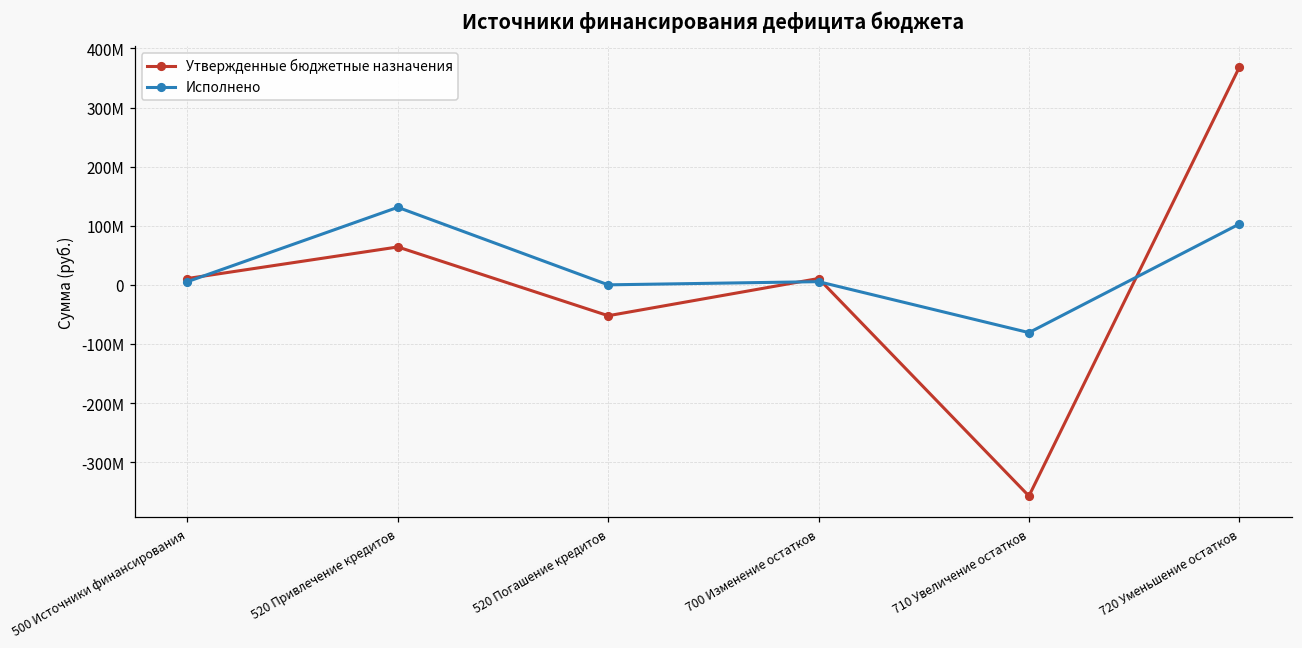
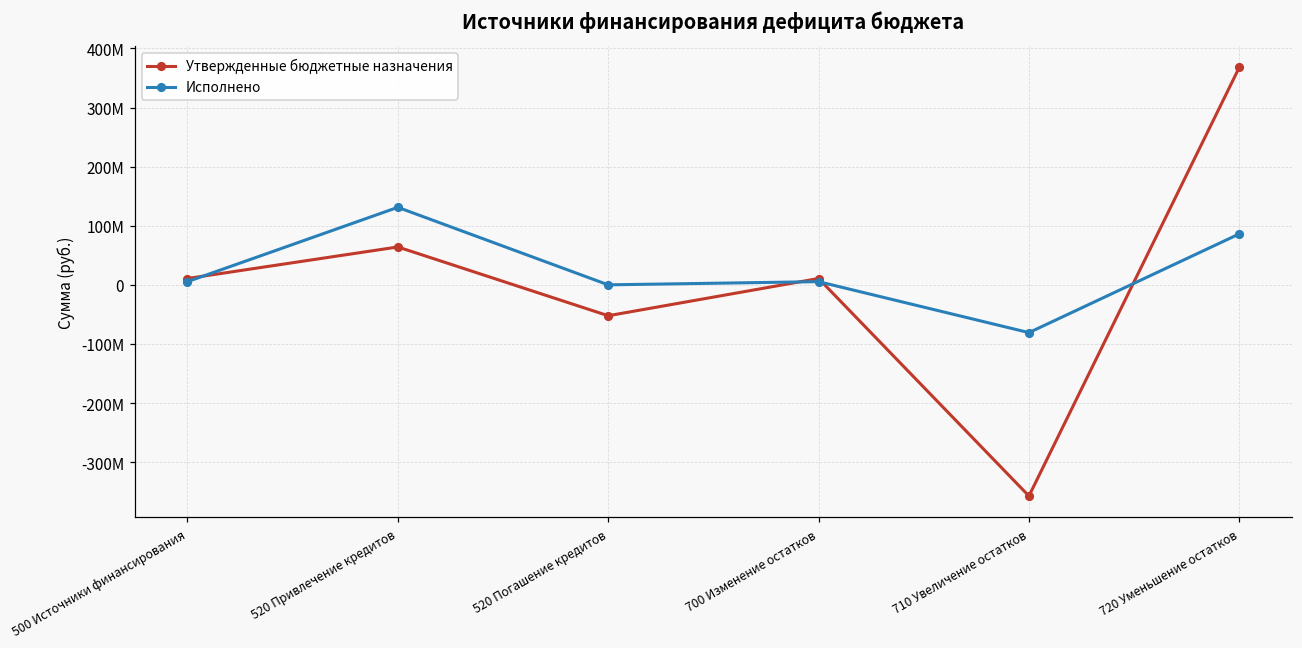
  {
    "Утвержденные бюджетные назначения": {
      "500 Источники финансирования": 10000000,
      "520 Привлечение кредитов": 60000000,
      "520 Погашение кредитов": -50000000,
      "700 Изменение остатков": 10000000,
      "710 Увеличение остатков": -360000000,
      "720 Уменьшение остатков": 370000000
    },
    "Исполнено": {
      "500 Источники финансирования": 10000000,
      "520 Привлечение кредитов": 130000000,
      "520 Погашение кредитов": 0,
      "700 Изменение остатков": 10000000,
      "710 Увеличение остатков": -80000000,
-     "720 Уменьшение остатков": 100000000
+     "720 Уменьшение остатков": 90000000
    }
  }
